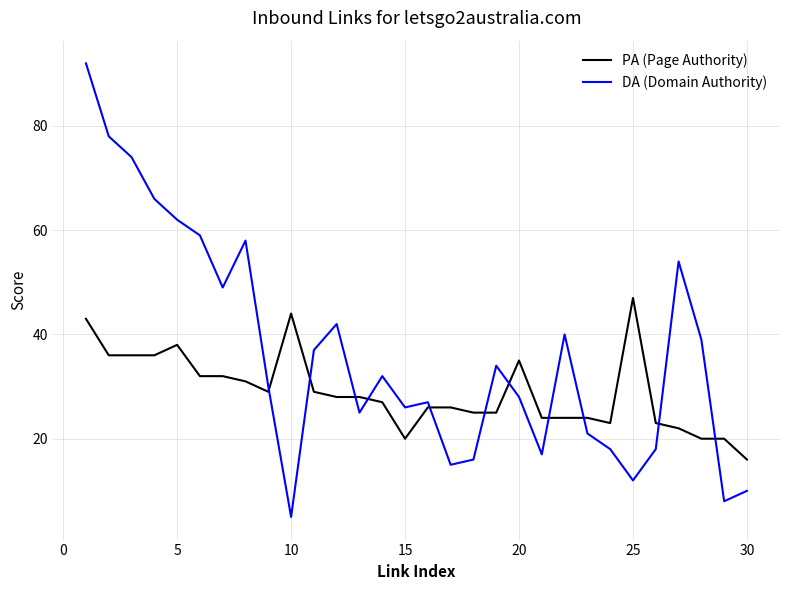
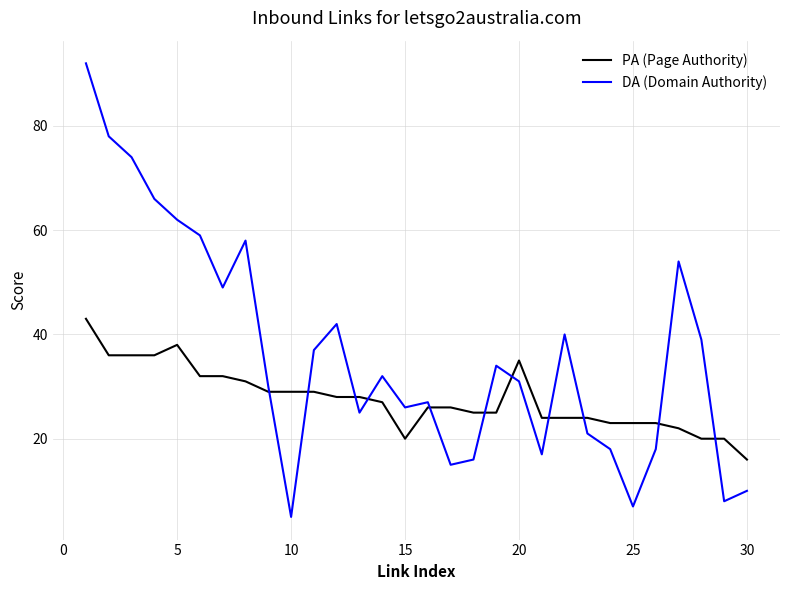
  {
    "PA (Page Authority)": {
      "5": 38,
-     "10": 44,
+     "10": 29,
      "15": 20,
      "20": 35,
-     "25": 47,
+     "25": 23,
      "30": 16
    },
    "DA (Domain Authority)": {
      "5": 62,
      "10": 5,
      "15": 26,
-     "20": 28,
-     "25": 12,
+     "20": 31,
+     "25": 7,
      "30": 10
    }
  }
